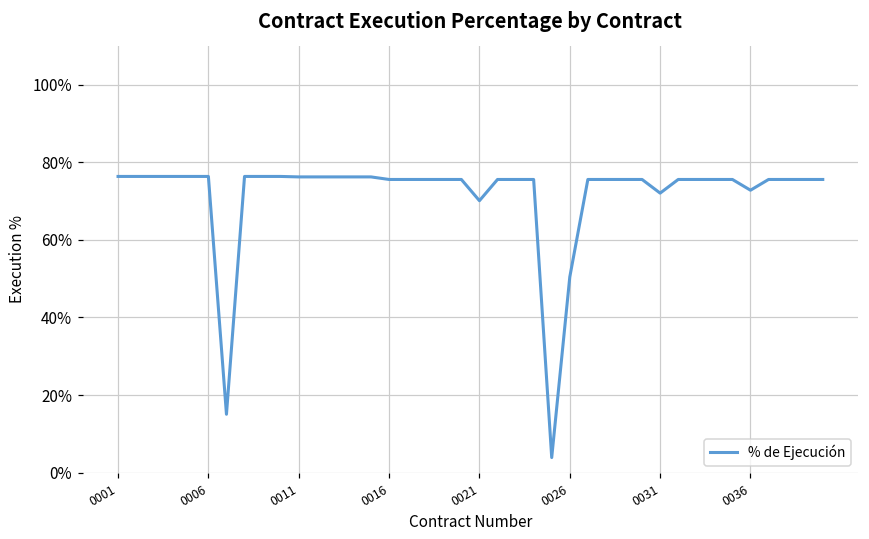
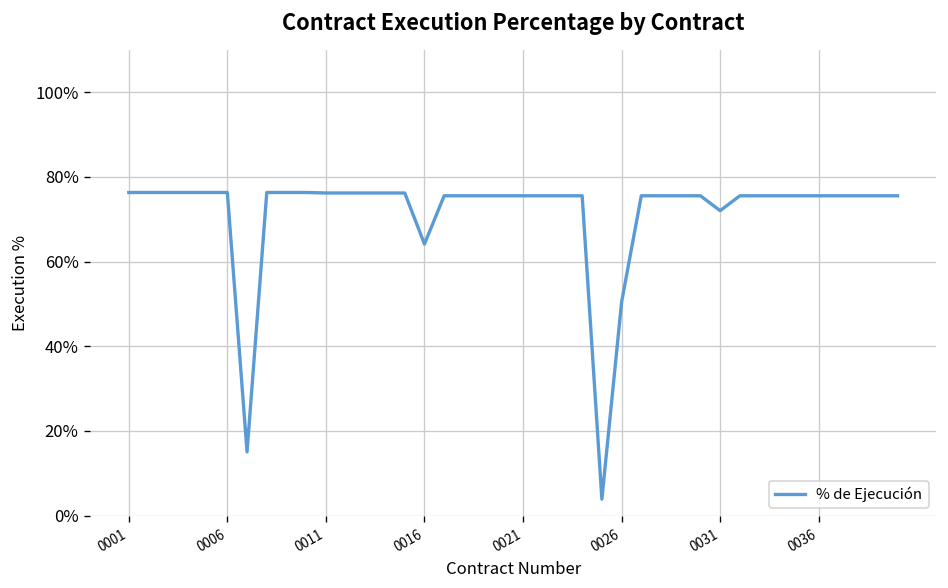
  {
    "0001": "76%",
    "0006": "76%",
    "0011": "76%",
-   "0016": "76%",
-   "0021": "70%",
+   "0016": "64%",
+   "0021": "76%",
    "0026": "50%",
    "0031": "72%",
-   "0036": "73%"
+   "0036": "76%"
  }
